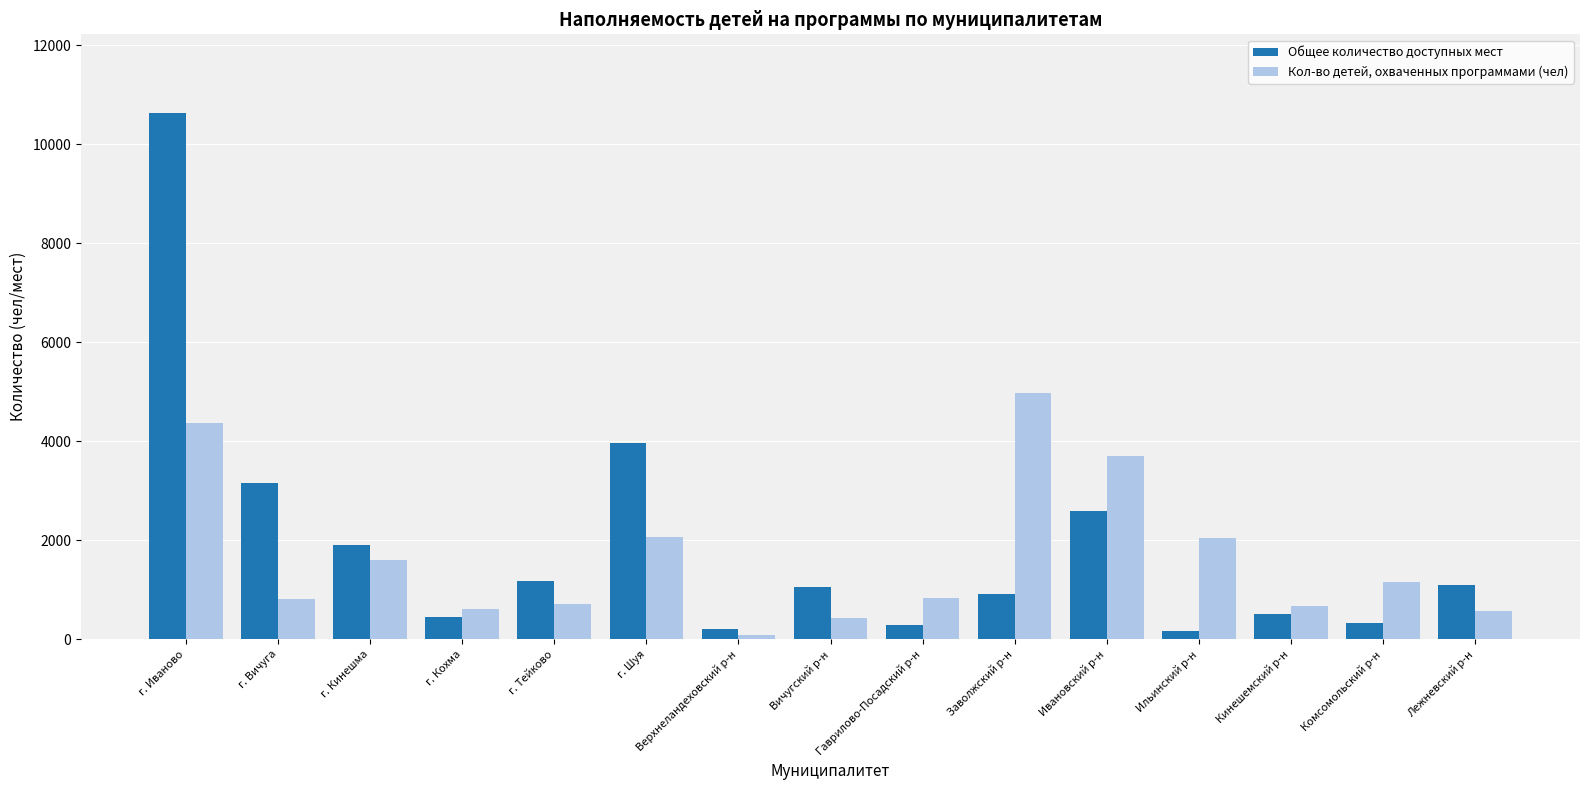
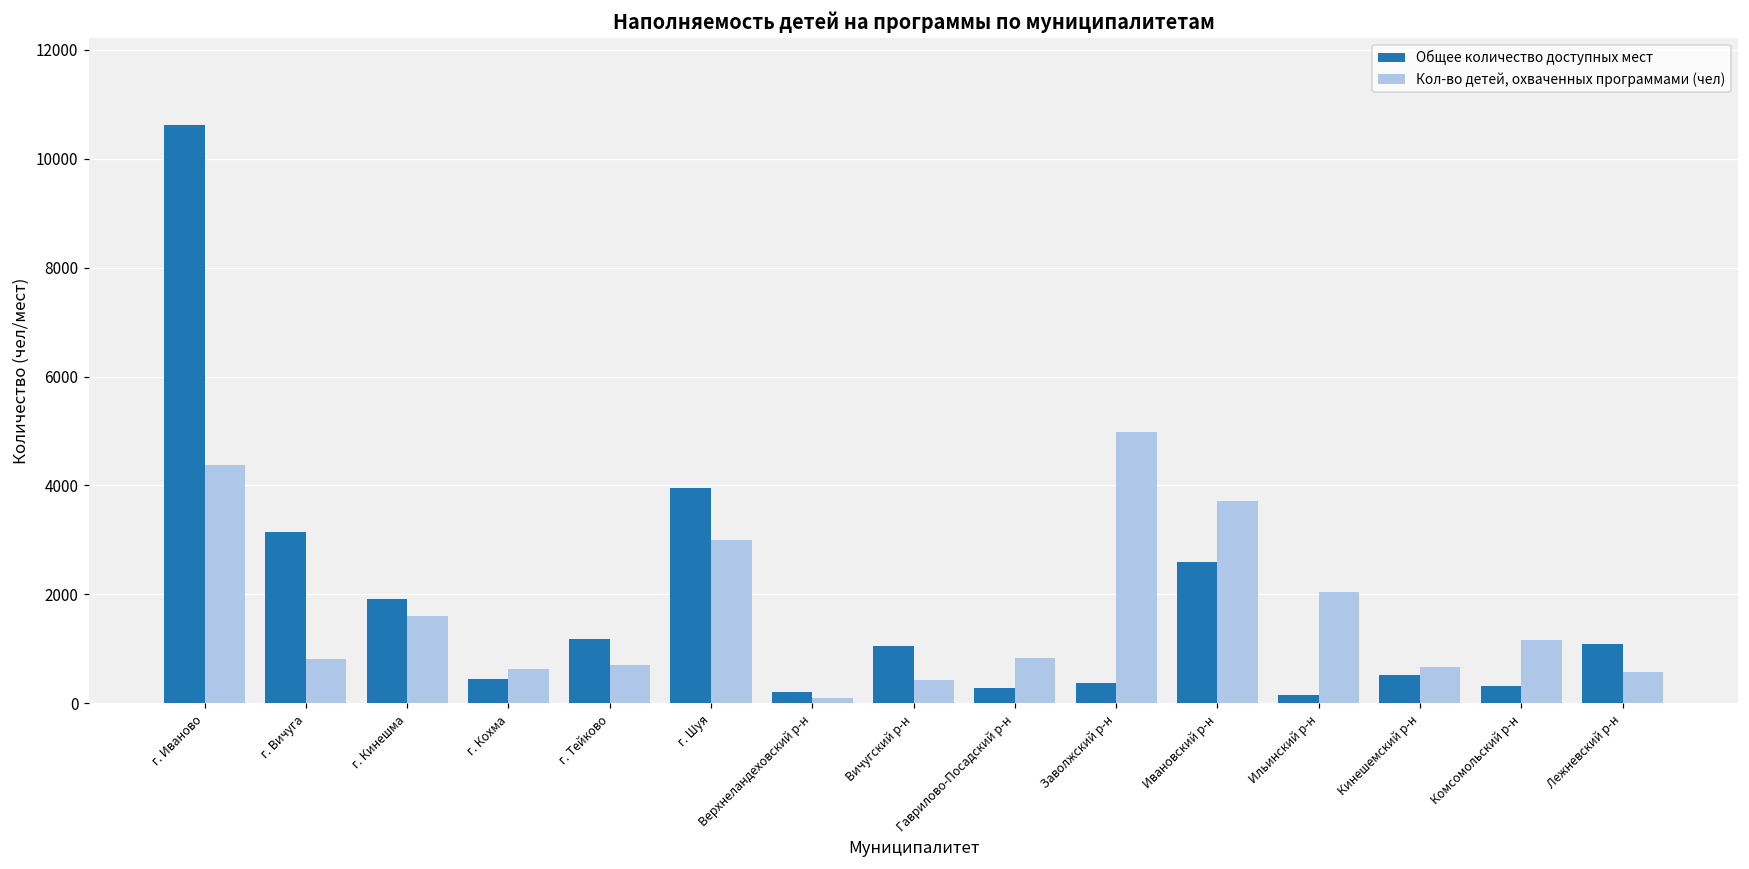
  {
    "Общее количество доступных мест": {
      "г. Иваново": 10600,
      "г. Вичуга": 3200,
      "г. Кинешма": 1900,
      "г. Кохма": 500,
      "г. Тейково": 1200,
      "г. Шуя": 4000,
      "Верхнеландеховский р-н": 200,
      "Вичугский р-н": 1100,
      "Гаврилово-Посадский р-н": 300,
-     "Заволжский р-н": 900,
+     "Заволжский р-н": 400,
      "Ивановский р-н": 2600,
      "Ильинский р-н": 200,
      "Кинешемский р-н": 500,
      "Комсомольский р-н": 300,
      "Лежневский р-н": 1100
    },
    "Кол-во детей, охваченных программами (чел)": {
      "г. Иваново": 4400,
      "г. Вичуга": 800,
      "г. Кинешма": 1600,
      "г. Кохма": 600,
      "г. Тейково": 700,
-     "г. Шуя": 2100,
+     "г. Шуя": 3000,
      "Верхнеландеховский р-н": 100,
      "Вичугский р-н": 400,
      "Гаврилово-Посадский р-н": 800,
      "Заволжский р-н": 5000,
      "Ивановский р-н": 3700,
      "Ильинский р-н": 2000,
      "Кинешемский р-н": 700,
      "Комсомольский р-н": 1200,
      "Лежневский р-н": 600
    }
  }
